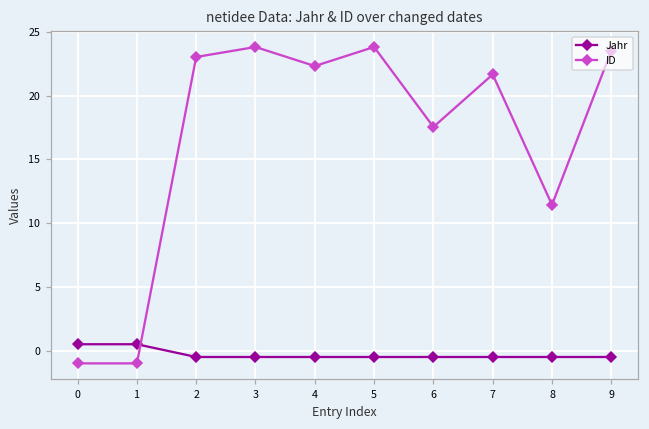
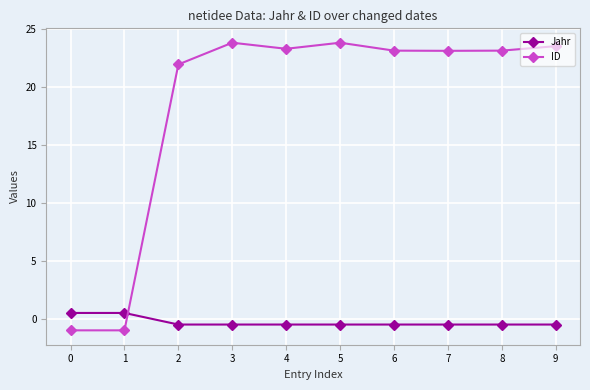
  {
    "Jahr": {
      "0": 0.5,
      "1": 0.5,
      "2": -0.5,
      "3": -0.5,
      "4": -0.5,
      "5": -0.5,
      "6": -0.5,
      "7": -0.5,
      "8": -0.5,
      "9": -0.5
    },
    "ID": {
      "0": -1.0,
      "1": -1.0,
-     "2": 23.0,
+     "2": 21.9,
      "3": 23.8,
-     "4": 22.3,
+     "4": 23.3,
      "5": 23.8,
-     "6": 17.5,
-     "7": 21.7,
-     "8": 11.4
+     "6": 23.1,
+     "7": 23.1,
+     "8": 23.1
    }
  }
